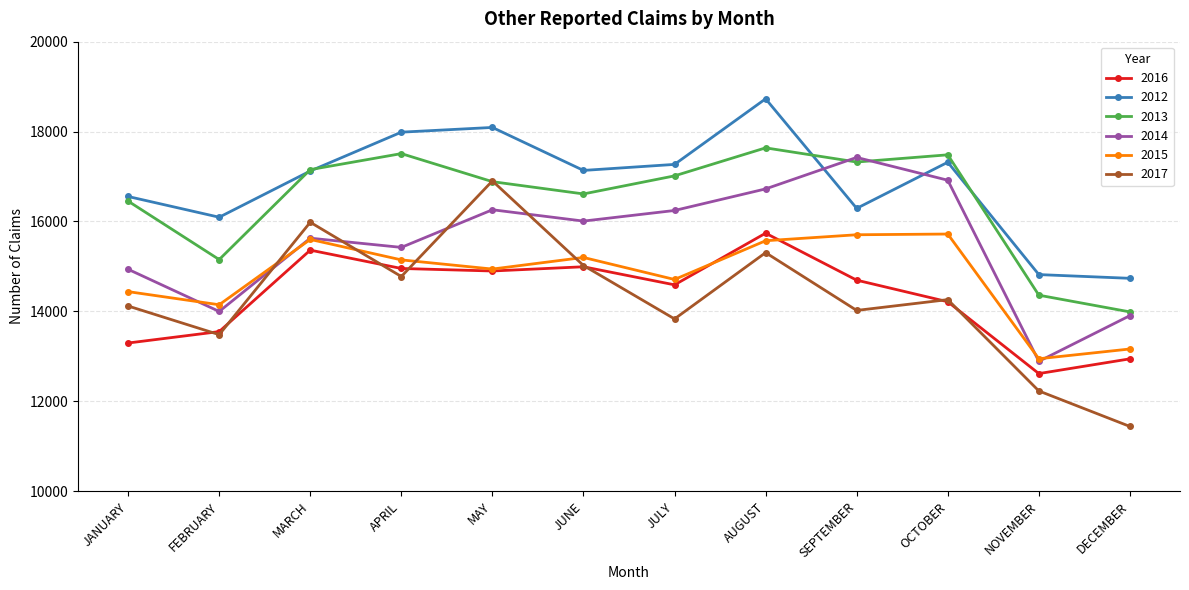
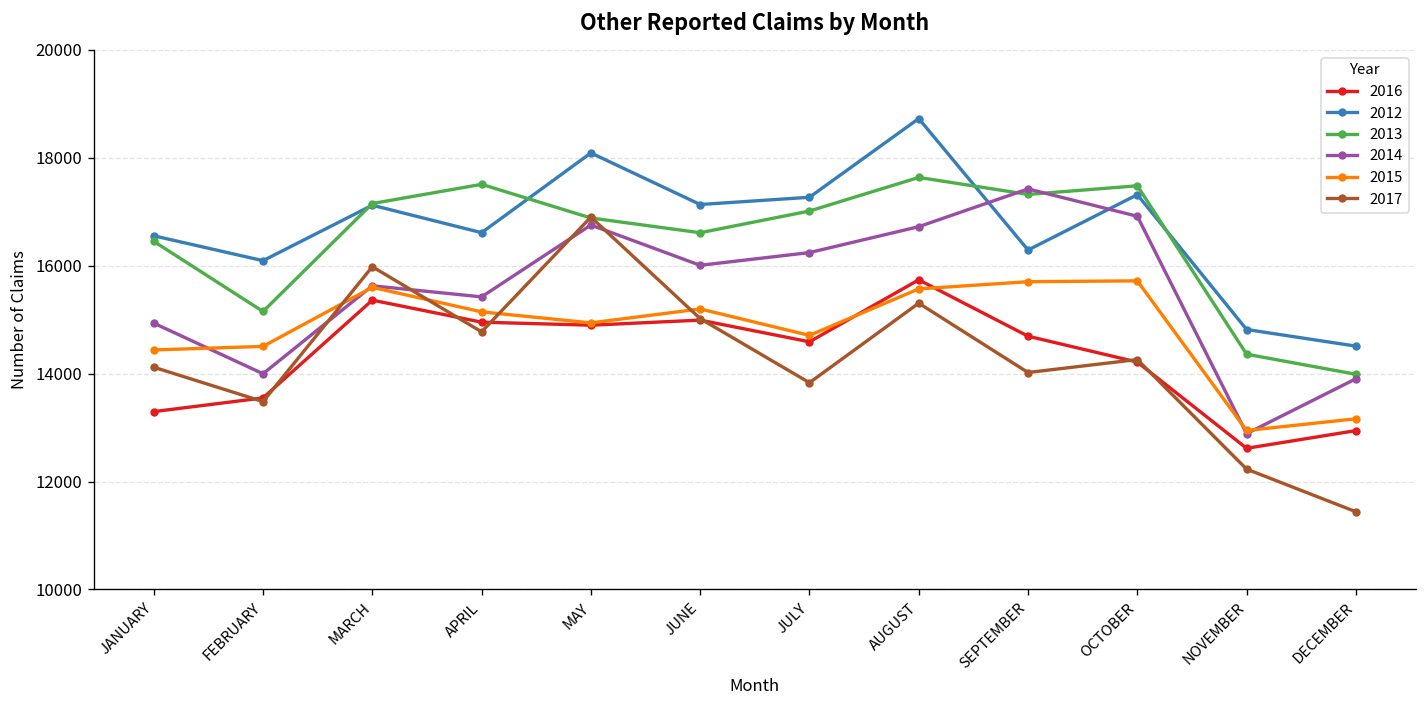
  {
    "2016": {
      "JANUARY": 13300,
      "FEBRUARY": 13600,
      "MARCH": 15400,
      "APRIL": 15000,
      "JULY": 14600,
      "AUGUST": 15700,
      "SEPTEMBER": 14700,
      "NOVEMBER": 12600,
      "DECEMBER": 12900
    },
    "2012": {
      "JANUARY": 16600,
      "FEBRUARY": 16100,
-     "APRIL": 18000,
+     "APRIL": 16600,
      "MAY": 18100,
      "JUNE": 17100,
      "JULY": 17300,
      "AUGUST": 18700,
      "SEPTEMBER": 16300,
      "OCTOBER": 17300,
      "NOVEMBER": 14800,
-     "DECEMBER": 14700
+     "DECEMBER": 14500
    },
    "2013": {
      "JANUARY": 16500,
      "FEBRUARY": 15200,
      "APRIL": 17500,
      "JUNE": 16600,
      "JULY": 17000,
      "AUGUST": 17600,
      "SEPTEMBER": 17300,
      "OCTOBER": 17500,
      "NOVEMBER": 14400,
      "DECEMBER": 14000
    },
    "2014": {
      "JANUARY": 14900,
      "FEBRUARY": 14000,
      "APRIL": 15400,
-     "MAY": 16300,
+     "MAY": 16800,
      "JUNE": 16000,
      "JULY": 16200,
      "AUGUST": 16700,
      "SEPTEMBER": 17400,
      "OCTOBER": 16900,
      "NOVEMBER": 12900,
      "DECEMBER": 13900
    },
    "2015": {
      "JANUARY": 14400,
-     "FEBRUARY": 14100,
+     "FEBRUARY": 14500,
      "APRIL": 15100,
      "JUNE": 15200,
      "JULY": 14700,
      "AUGUST": 15600,
      "SEPTEMBER": 15700,
      "OCTOBER": 15700,
      "NOVEMBER": 12900,
      "DECEMBER": 13200
    },
    "2017": {
      "JANUARY": 14100,
      "FEBRUARY": 13500,
      "MARCH": 16000,
      "APRIL": 14800,
      "JULY": 13800,
      "AUGUST": 15300,
      "SEPTEMBER": 14000,
      "NOVEMBER": 12200,
      "DECEMBER": 11400
    }
  }
